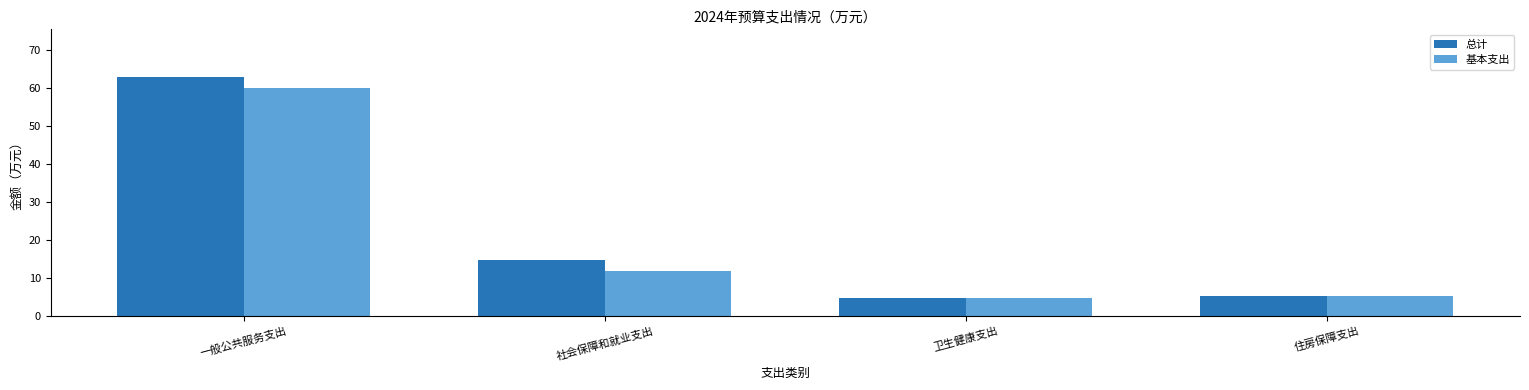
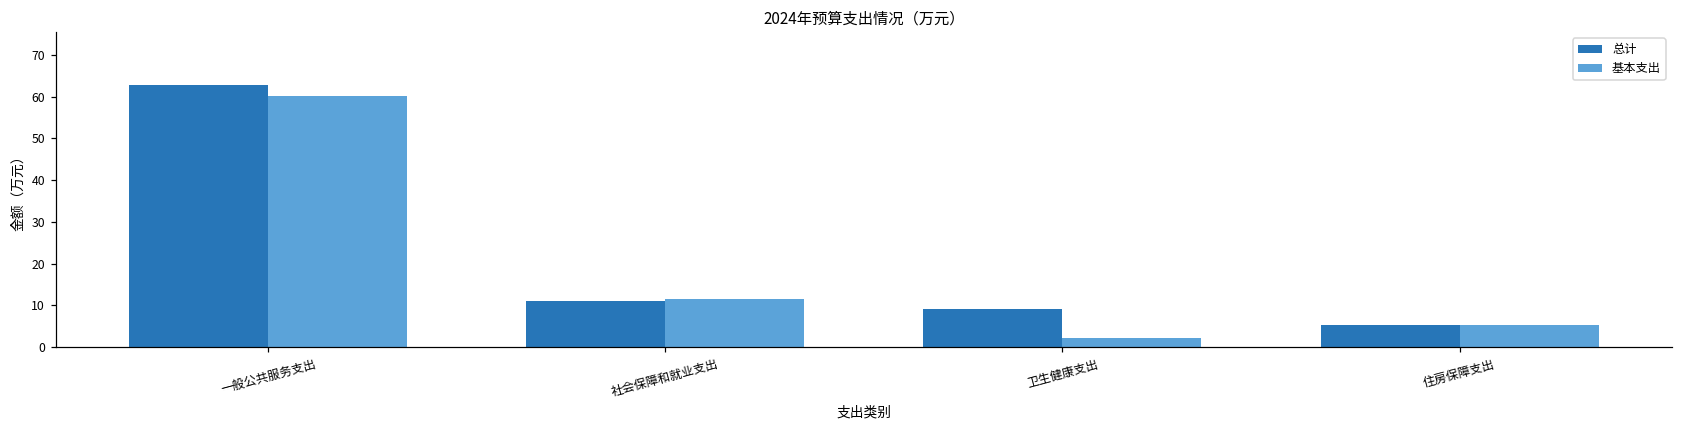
  {
    "总计": {
      "一般公共服务支出": 63,
-     "社会保障和就业支出": 15,
-     "卫生健康支出": 5,
+     "社会保障和就业支出": 11,
+     "卫生健康支出": 9,
      "住房保障支出": 5
    },
    "基本支出": {
      "一般公共服务支出": 60,
      "社会保障和就业支出": 12,
-     "卫生健康支出": 5,
+     "卫生健康支出": 2,
      "住房保障支出": 5
    }
  }
